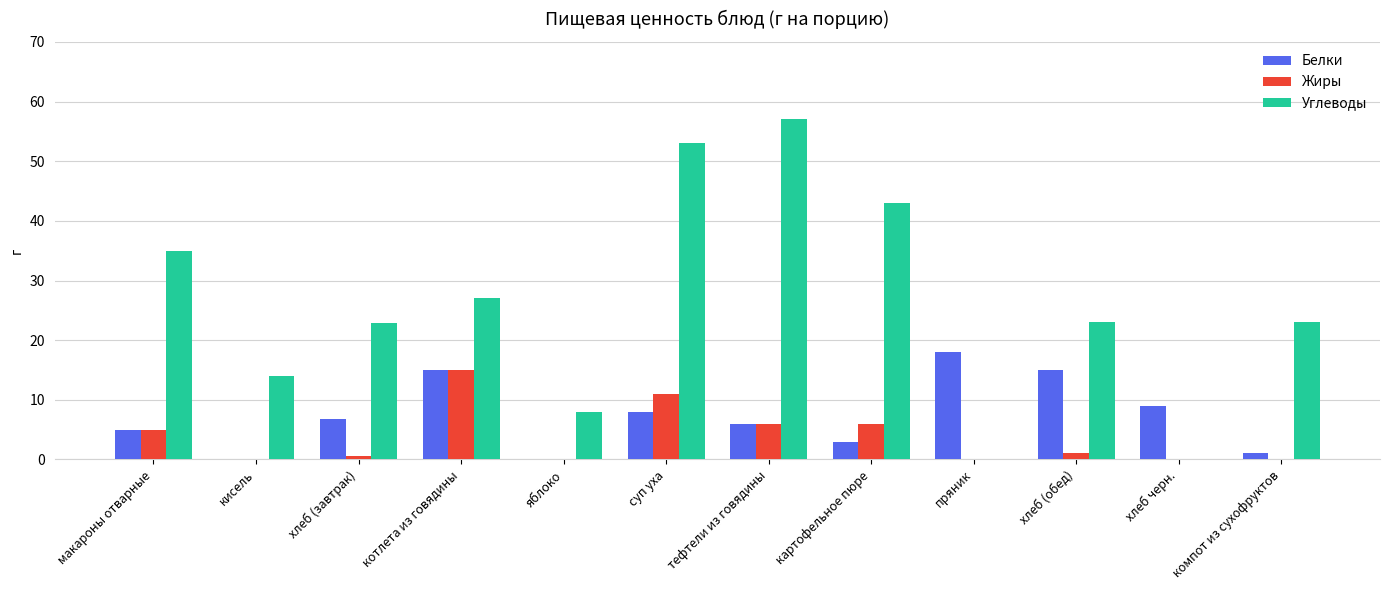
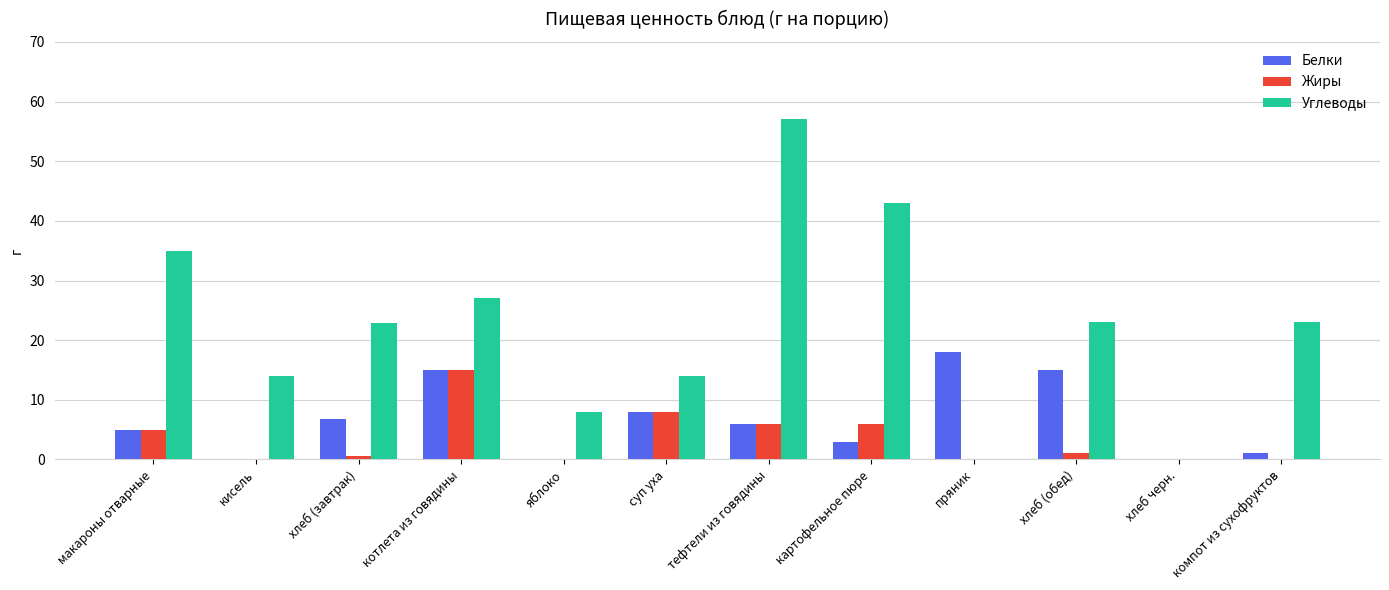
  {
    "Белки": {
      "макароны отварные": 5,
      "кисель": 0,
      "хлеб (завтрак)": 7,
      "котлета из говядины": 15,
      "яблоко": 0,
      "суп уха": 8,
      "тефтели из говядины": 6,
      "картофельное пюре": 3,
      "пряник": 18,
      "хлеб (обед)": 15,
-     "хлеб черн.": 9,
+     "хлеб черн.": 0,
      "компот из сухофруктов": 1
    },
    "Жиры": {
      "макароны отварные": 5,
      "кисель": 0,
      "хлеб (завтрак)": 1,
      "котлета из говядины": 15,
      "яблоко": 0,
-     "суп уха": 11,
+     "суп уха": 8,
      "тефтели из говядины": 6,
      "картофельное пюре": 6,
      "пряник": 0,
      "хлеб (обед)": 1,
      "хлеб черн.": 0,
      "компот из сухофруктов": 0
    },
    "Углеводы": {
      "макароны отварные": 35,
      "кисель": 14,
      "хлеб (завтрак)": 23,
      "котлета из говядины": 27,
      "яблоко": 8,
-     "суп уха": 53,
+     "суп уха": 14,
      "тефтели из говядины": 57,
      "картофельное пюре": 43,
      "пряник": 0,
      "хлеб (обед)": 23,
      "хлеб черн.": 0,
      "компот из сухофруктов": 23
    }
  }
